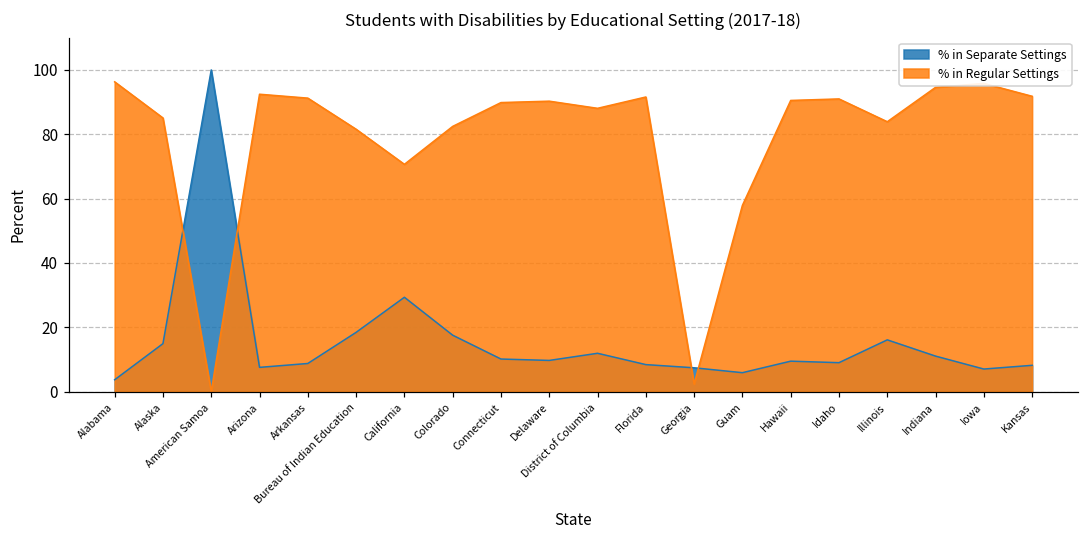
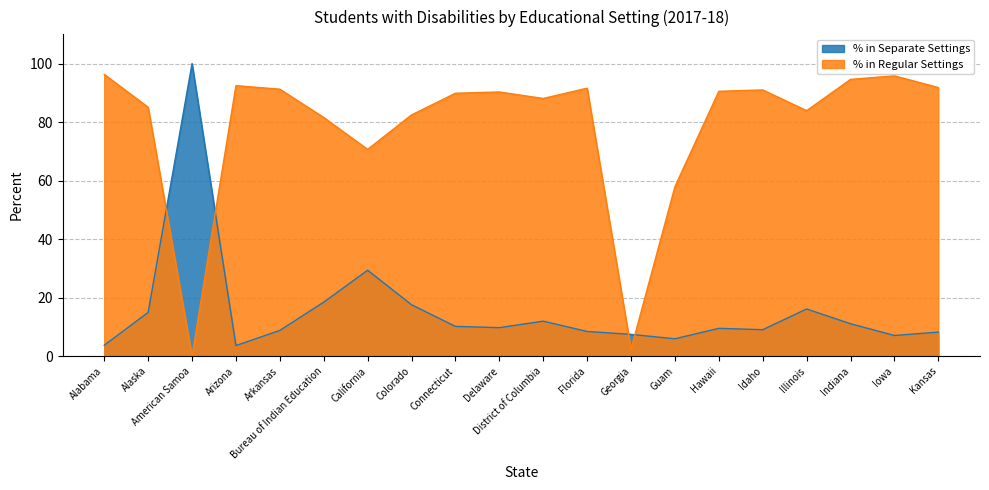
  {
    "% in Separate Settings": {
      "Alabama": 4,
      "Alaska": 15,
      "American Samoa": 100,
-     "Arizona": 8,
+     "Arizona": 4,
      "Arkansas": 9,
      "Bureau of Indian Education": 18,
      "California": 29,
      "Colorado": 18,
      "Connecticut": 10,
      "Delaware": 10,
      "District of Columbia": 12,
      "Florida": 8,
      "Georgia": 7,
      "Guam": 6,
      "Hawaii": 9,
      "Idaho": 9,
      "Illinois": 16,
      "Indiana": 11,
      "Iowa": 7,
      "Kansas": 8
    },
    "% in Regular Settings": {
      "Alabama": 96,
      "Alaska": 85,
      "American Samoa": 0,
      "Arizona": 92,
      "Arkansas": 91,
      "Bureau of Indian Education": 82,
      "California": 71,
      "Colorado": 82,
      "Connecticut": 90,
      "Delaware": 90,
      "District of Columbia": 88,
      "Florida": 92,
      "Georgia": 2,
      "Guam": 58,
      "Hawaii": 91,
      "Idaho": 91,
      "Illinois": 84,
      "Indiana": 95,
      "Iowa": 96,
      "Kansas": 92
    }
  }
